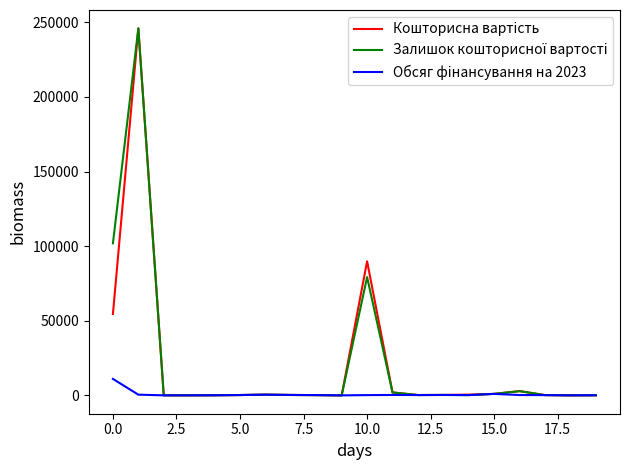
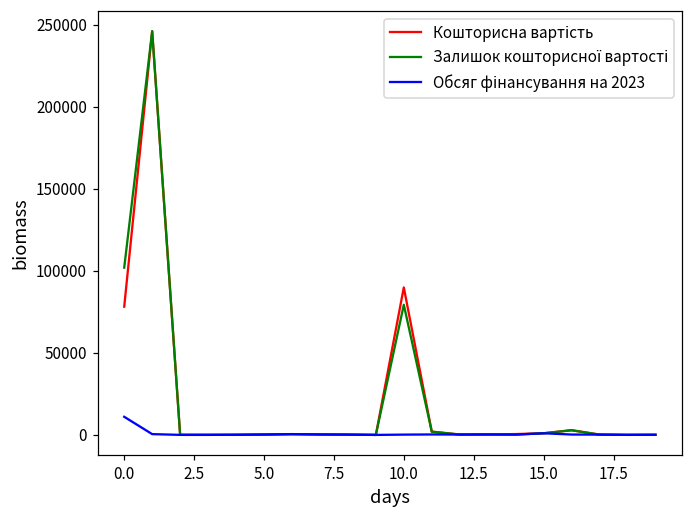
  {
    "Кошторисна вартість": {
-     "0.0": 55000,
+     "0.0": 78000,
      "10.0": 90000
    },
    "Залишок кошторисної вартості": {
      "0.0": 102000,
      "10.0": 79000
    },
    "Обсяг фінансування на 2023": {
      "0.0": 11000,
      "10.0": 0
    }
  }
